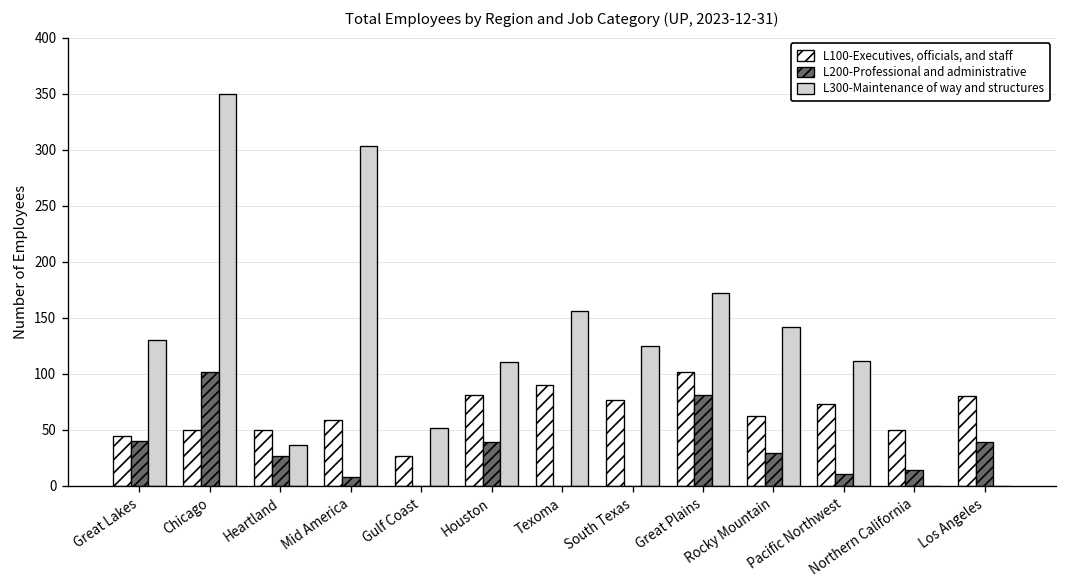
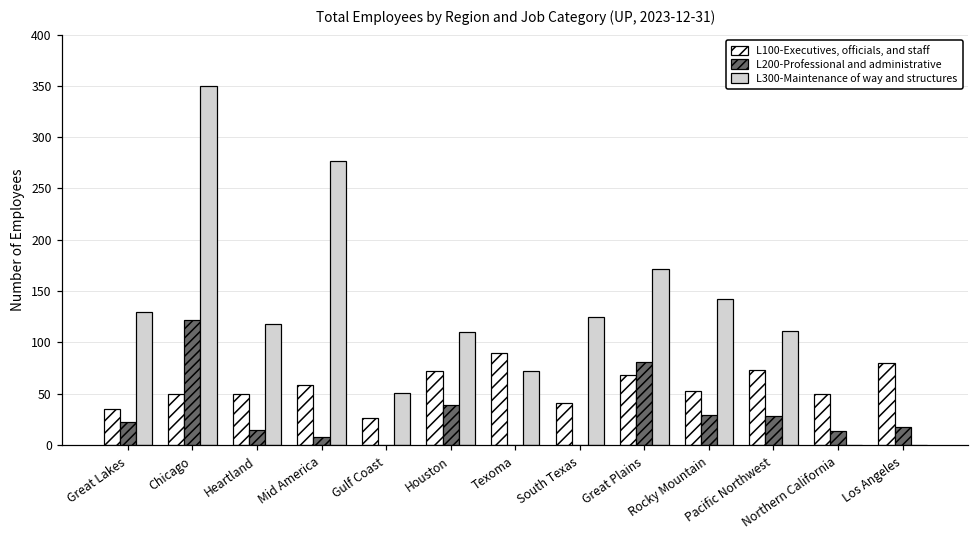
  {
    "L100-Executives, officials, and staff": {
-     "Great Lakes": 44,
+     "Great Lakes": 35,
      "Chicago": 50,
      "Heartland": 50,
      "Mid America": 60,
      "Gulf Coast": 30,
-     "Houston": 80,
+     "Houston": 70,
      "Texoma": 90,
-     "South Texas": 80,
-     "Great Plains": 100,
-     "Rocky Mountain": 60,
+     "South Texas": 40,
+     "Great Plains": 70,
+     "Rocky Mountain": 50,
      "Pacific Northwest": 70,
      "Northern California": 50,
      "Los Angeles": 80
    },
    "L200-Professional and administrative": {
-     "Great Lakes": 40,
-     "Chicago": 100,
-     "Heartland": 30,
+     "Great Lakes": 20,
+     "Chicago": 120,
+     "Heartland": 20,
      "Mid America": 10,
      "Gulf Coast": 0,
      "Houston": 40,
      "Texoma": 0,
      "South Texas": 0,
      "Great Plains": 80,
      "Rocky Mountain": 30,
-     "Pacific Northwest": 10,
+     "Pacific Northwest": 30,
      "Northern California": 10,
-     "Los Angeles": 40
+     "Los Angeles": 20
    },
    "L300-Maintenance of way and structures": {
      "Great Lakes": 130,
      "Chicago": 350,
-     "Heartland": 40,
-     "Mid America": 300,
+     "Heartland": 120,
+     "Mid America": 280,
      "Gulf Coast": 50,
      "Houston": 110,
-     "Texoma": 160,
+     "Texoma": 70,
      "South Texas": 130,
      "Great Plains": 170,
      "Rocky Mountain": 140,
      "Pacific Northwest": 110,
      "Northern California": 0,
      "Los Angeles": 0
    }
  }
